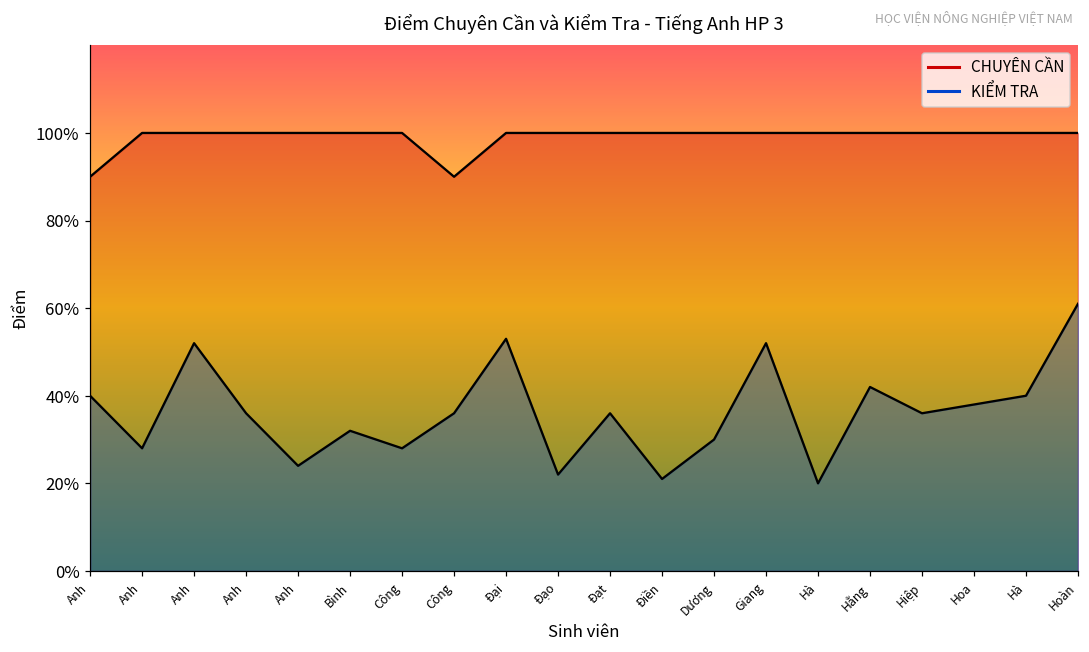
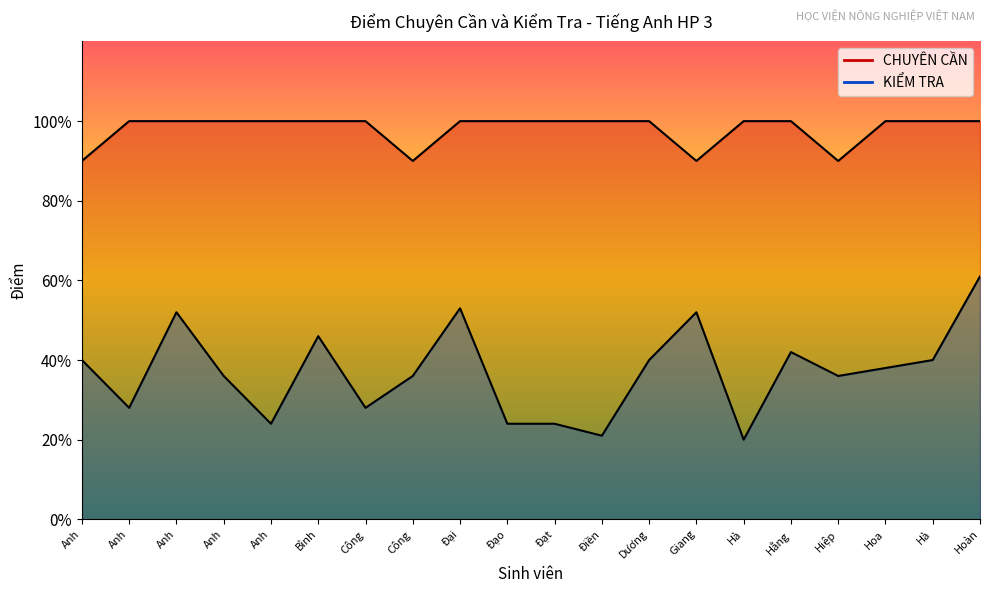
  {
    "CHUYÊN CẦN": {
      "Bình": "100%",
      "Đại": "100%",
      "Đạo": "100%",
      "Đạt": "100%",
      "Điền": "100%",
      "Dương": "100%",
-     "Giang": "100%",
+     "Giang": "90%",
      "Hằng": "100%",
-     "Hiệp": "100%",
+     "Hiệp": "90%",
      "Hoa": "100%",
      "Hoàn": "100%"
    },
    "KIỂM TRA": {
-     "Bình": "32%",
+     "Bình": "46%",
      "Đại": "53%",
-     "Đạo": "22%",
-     "Đạt": "36%",
+     "Đạo": "24%",
+     "Đạt": "24%",
      "Điền": "21%",
-     "Dương": "30%",
+     "Dương": "40%",
      "Giang": "52%",
      "Hằng": "42%",
      "Hiệp": "36%",
      "Hoa": "38%",
      "Hoàn": "61%"
    }
  }
